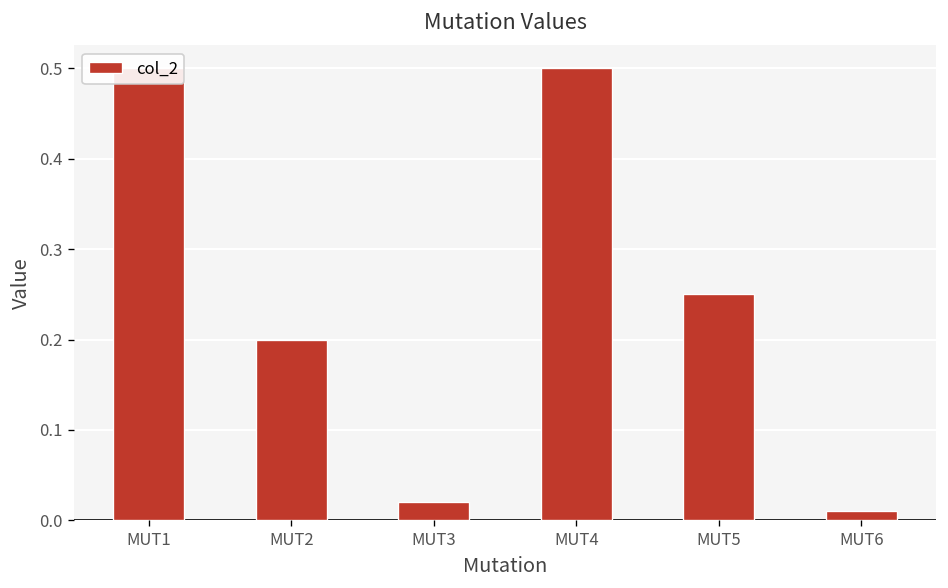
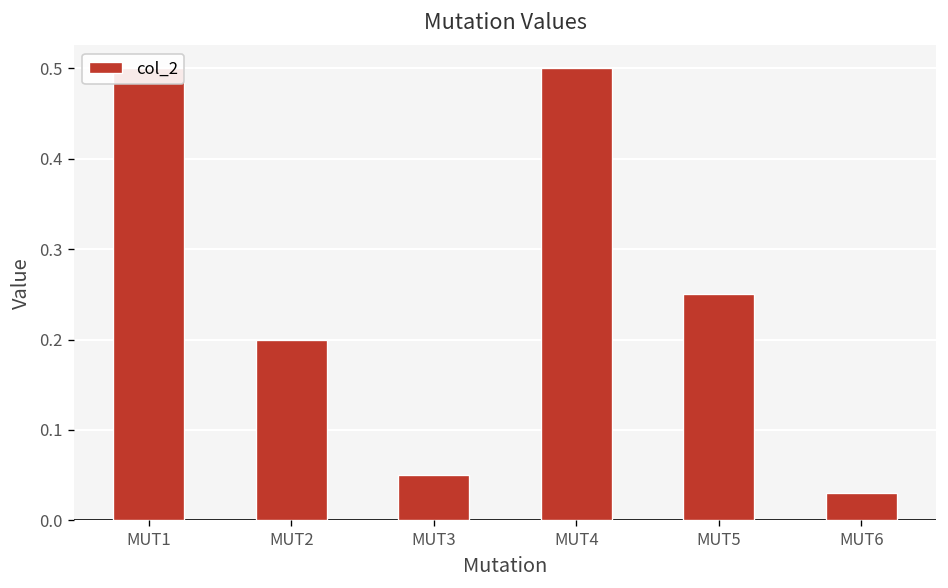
  {
    "MUT2": 0.20,
-   "MUT3": 0.02,
+   "MUT3": 0.05,
    "MUT4": 0.50,
    "MUT5": 0.25,
-   "MUT6": 0.01
+   "MUT6": 0.03
  }
